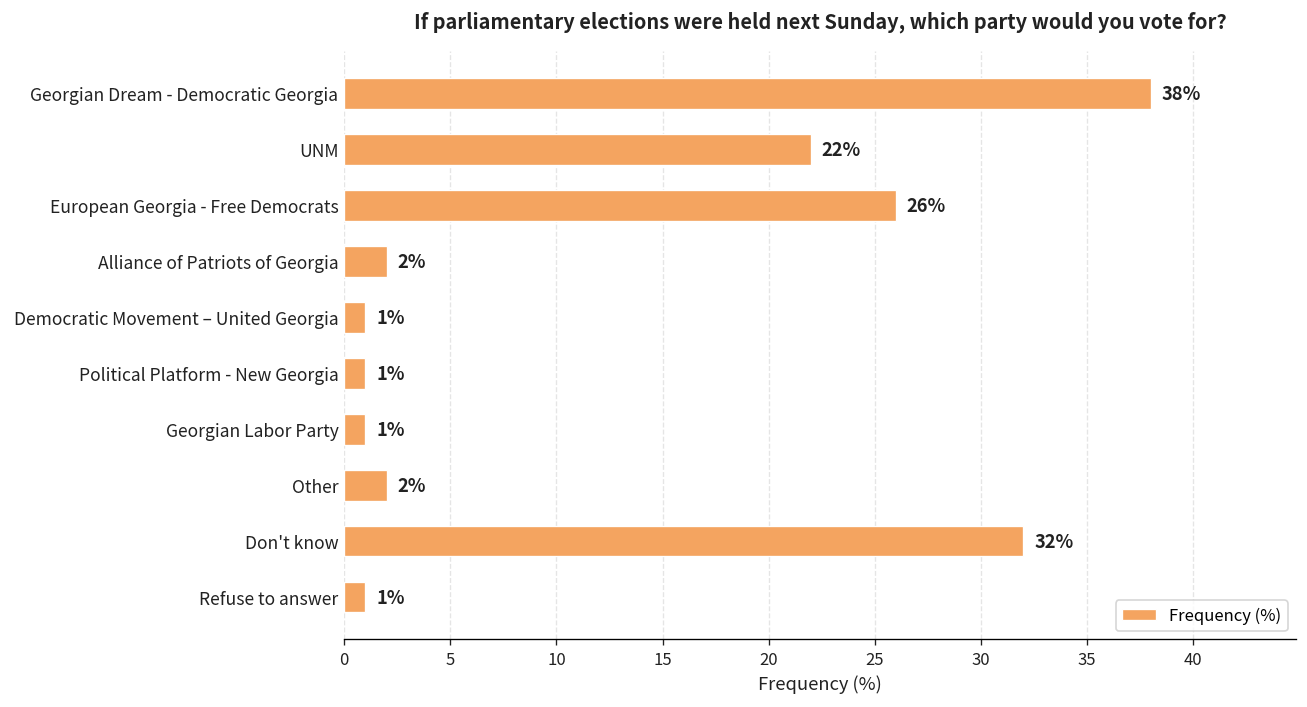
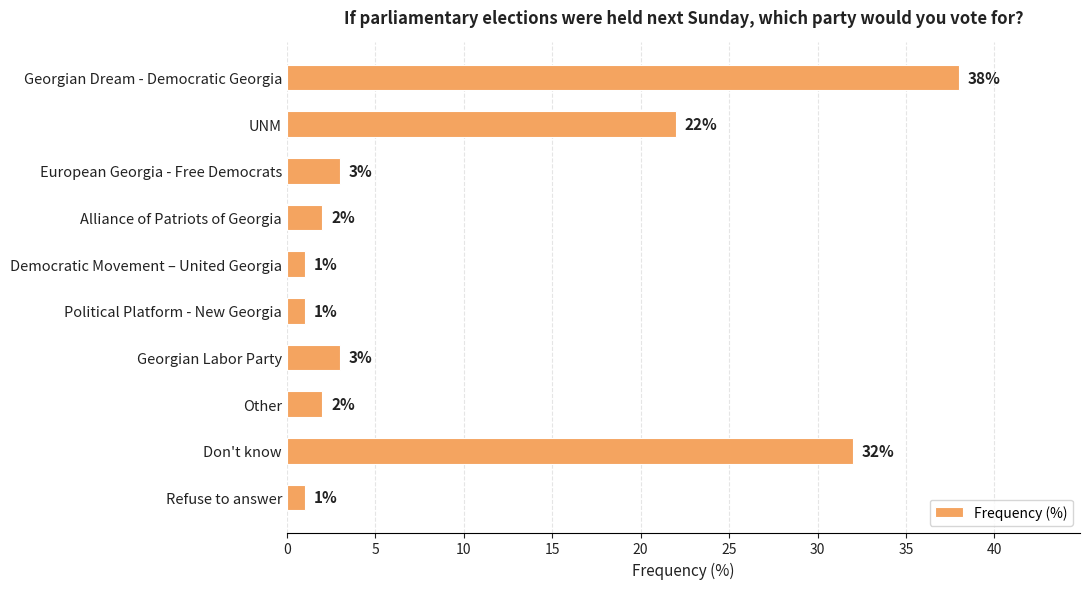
  {
    "Georgian Dream - Democratic Georgia": "38%",
    "UNM": "22%",
-   "European Georgia - Free Democrats": "26%",
+   "European Georgia - Free Democrats": "3%",
    "Alliance of Patriots of Georgia": "2%",
    "Democratic Movement – United Georgia": "1%",
    "Political Platform - New Georgia": "1%",
-   "Georgian Labor Party": "1%",
+   "Georgian Labor Party": "3%",
    "Other": "2%",
    "Don't know": "32%",
    "Refuse to answer": "1%"
  }
